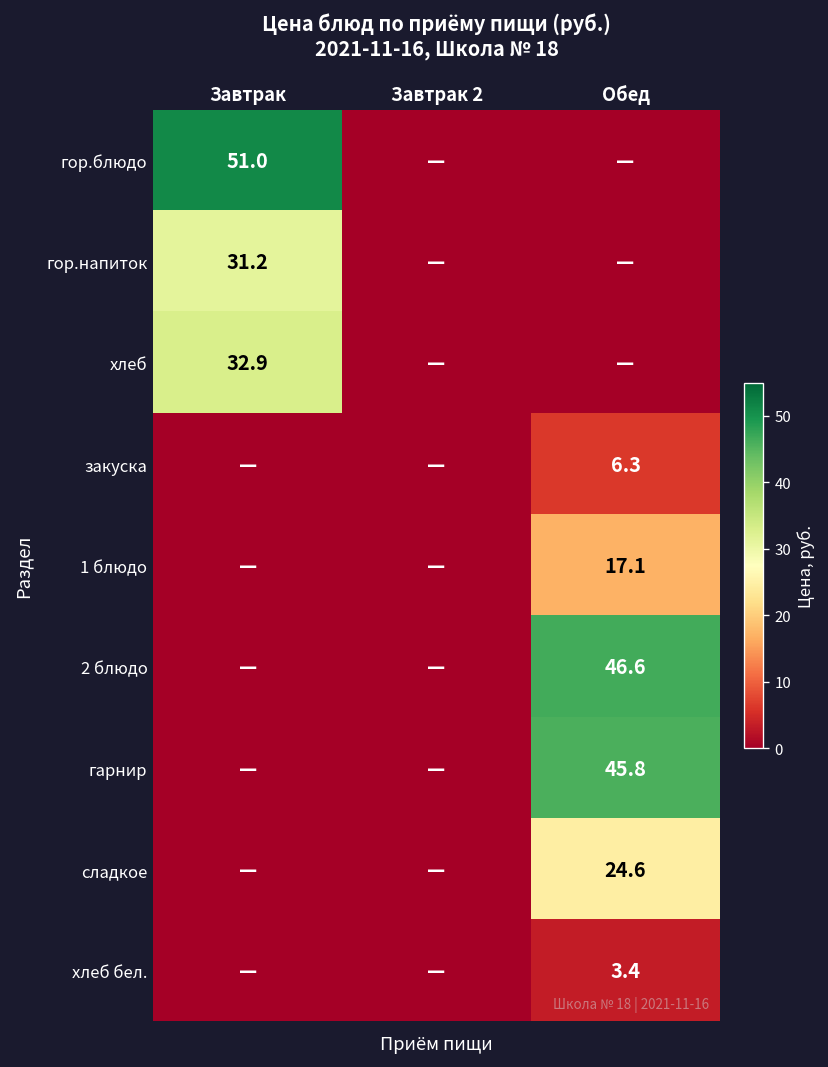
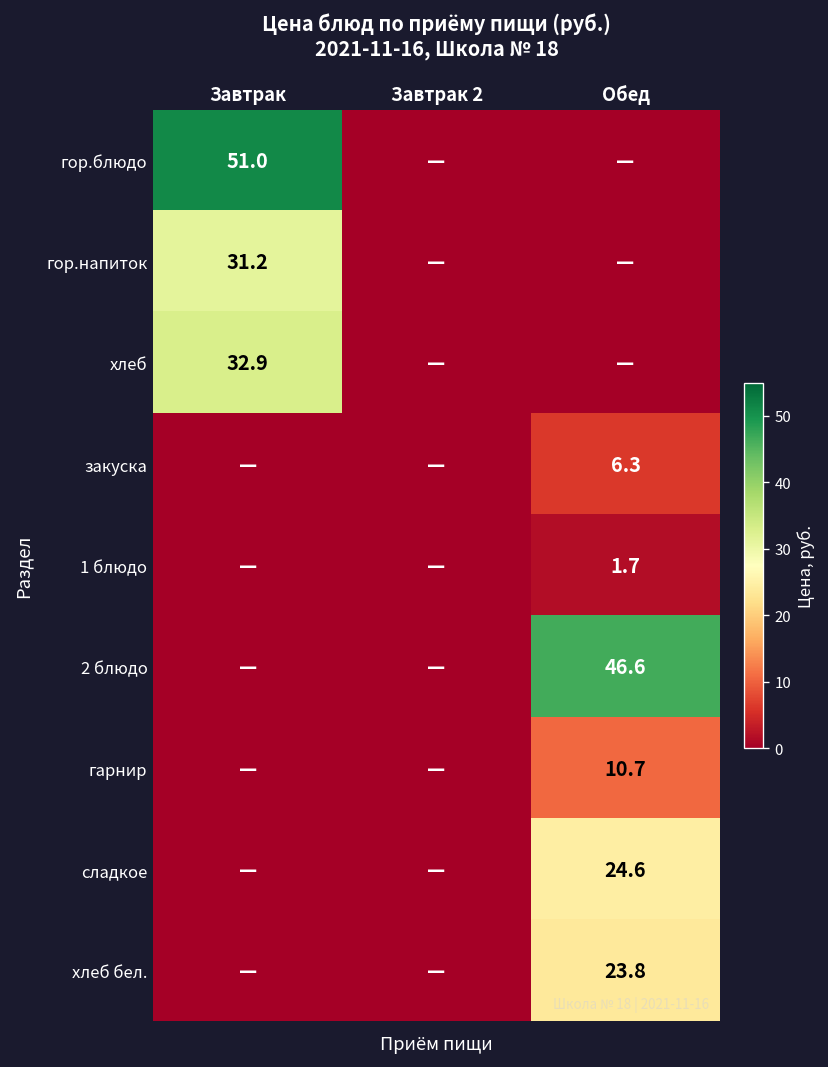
  {
    "гор.блюдо": {
      "Завтрак": 51.0
    },
    "гор.напиток": {
      "Завтрак": 31.2
    },
    "хлеб": {
      "Завтрак": 32.9
    },
    "закуска": {
      "Обед": 6.3
    },
    "1 блюдо": {
-     "Обед": 17.1
+     "Обед": 1.7
    },
    "2 блюдо": {
      "Обед": 46.6
    },
    "гарнир": {
-     "Обед": 45.8
+     "Обед": 10.7
    },
    "сладкое": {
      "Обед": 24.6
    },
    "хлеб бел.": {
-     "Обед": 3.4
+     "Обед": 23.8
    }
  }
